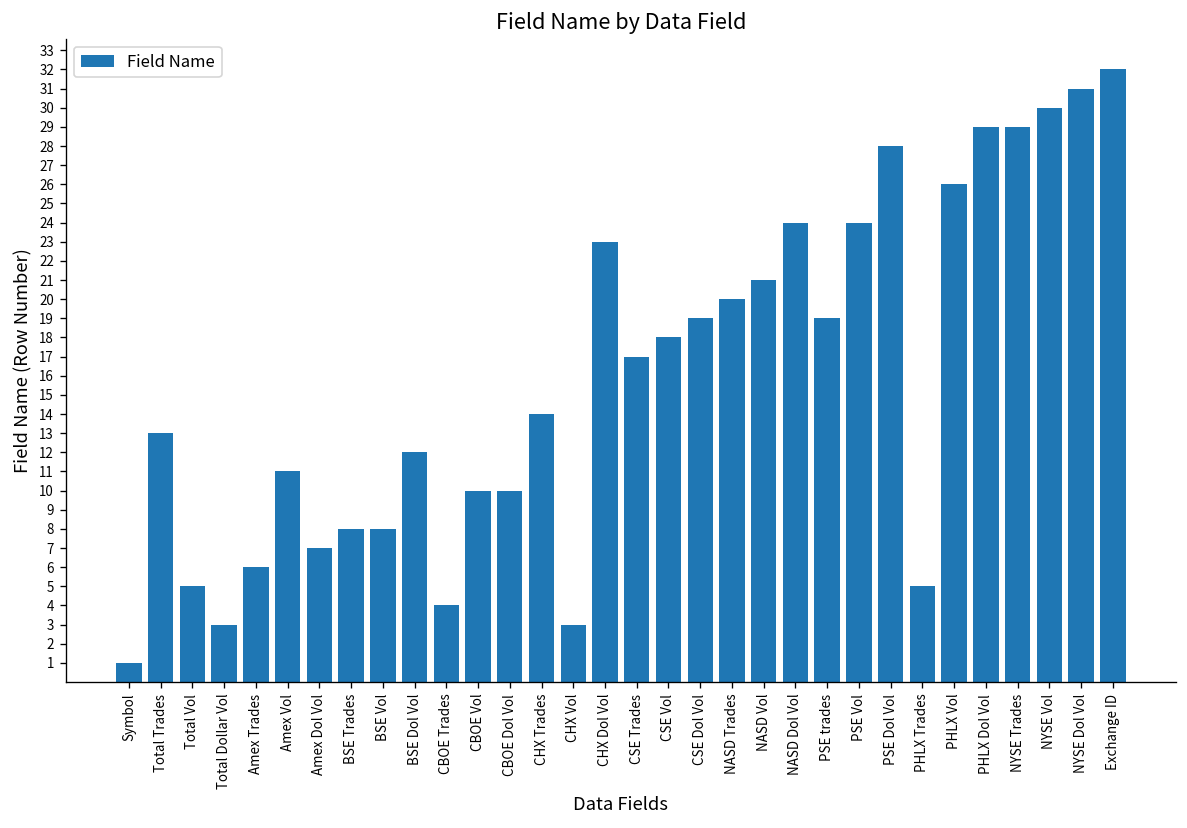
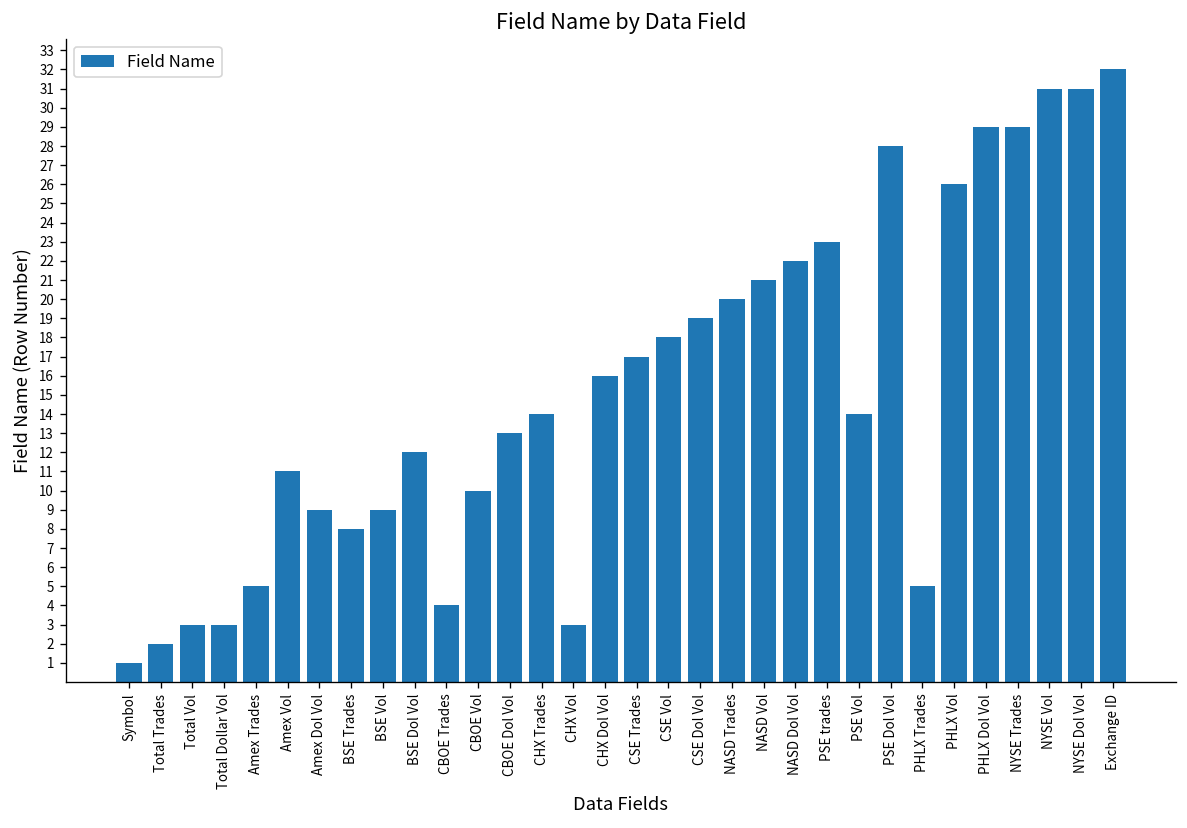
  {
    "Symbol": 1,
-   "Total Trades": 13,
-   "Total Vol": 5,
+   "Total Trades": 2,
+   "Total Vol": 3,
    "Total Dollar Vol": 3,
-   "Amex Trades": 6,
+   "Amex Trades": 5,
    "Amex Vol": 11,
-   "Amex Dol Vol": 7,
+   "Amex Dol Vol": 9,
    "BSE Trades": 8,
-   "BSE Vol": 8,
+   "BSE Vol": 9,
    "BSE Dol Vol": 12,
    "CBOE Trades": 4,
    "CBOE Vol": 10,
-   "CBOE Dol Vol": 10,
+   "CBOE Dol Vol": 13,
    "CHX Trades": 14,
    "CHX Vol": 3,
-   "CHX Dol Vol": 23,
+   "CHX Dol Vol": 16,
    "CSE Trades": 17,
    "CSE Vol": 18,
    "CSE Dol Vol": 19,
    "NASD Trades": 20,
    "NASD Vol": 21,
-   "NASD Dol Vol": 24,
-   "PSE trades": 19,
-   "PSE Vol": 24,
+   "NASD Dol Vol": 22,
+   "PSE trades": 23,
+   "PSE Vol": 14,
    "PSE Dol Vol": 28,
    "PHLX Trades": 5,
    "PHLX Vol": 26,
    "PHLX Dol Vol": 29,
    "NYSE Trades": 29,
-   "NYSE Vol": 30,
+   "NYSE Vol": 31,
    "NYSE Dol Vol": 31,
    "Exchange ID": 32
  }
